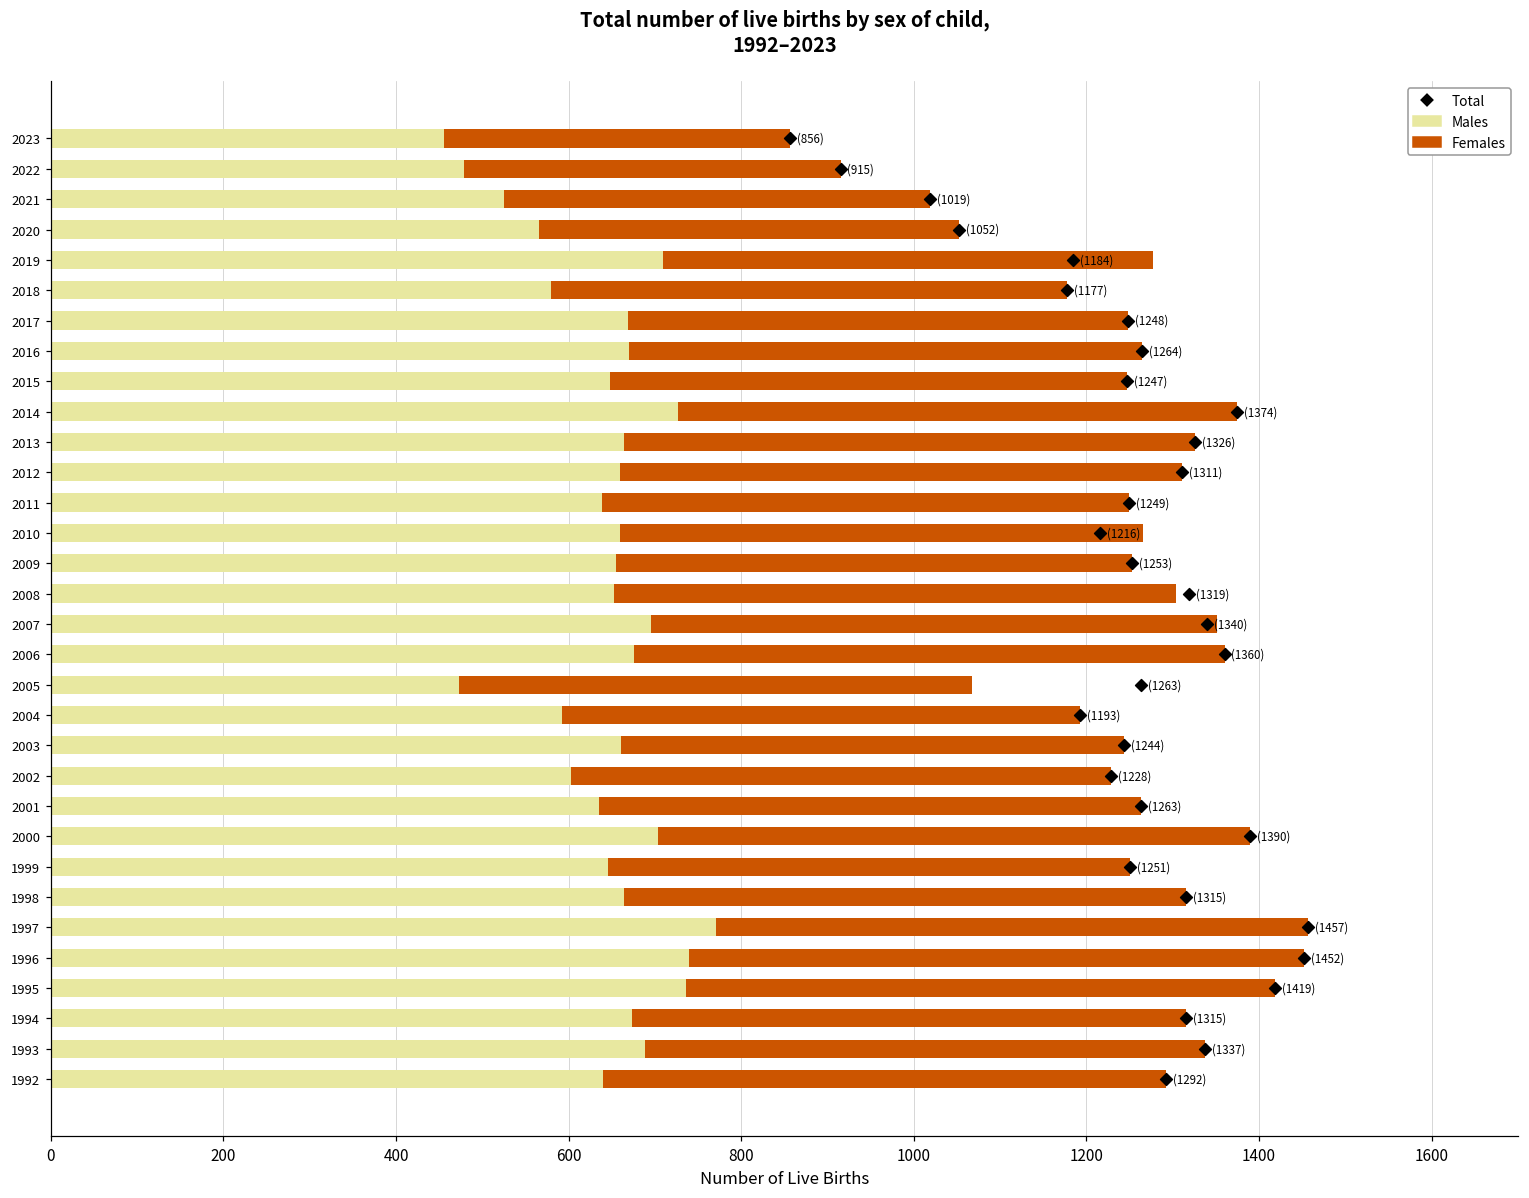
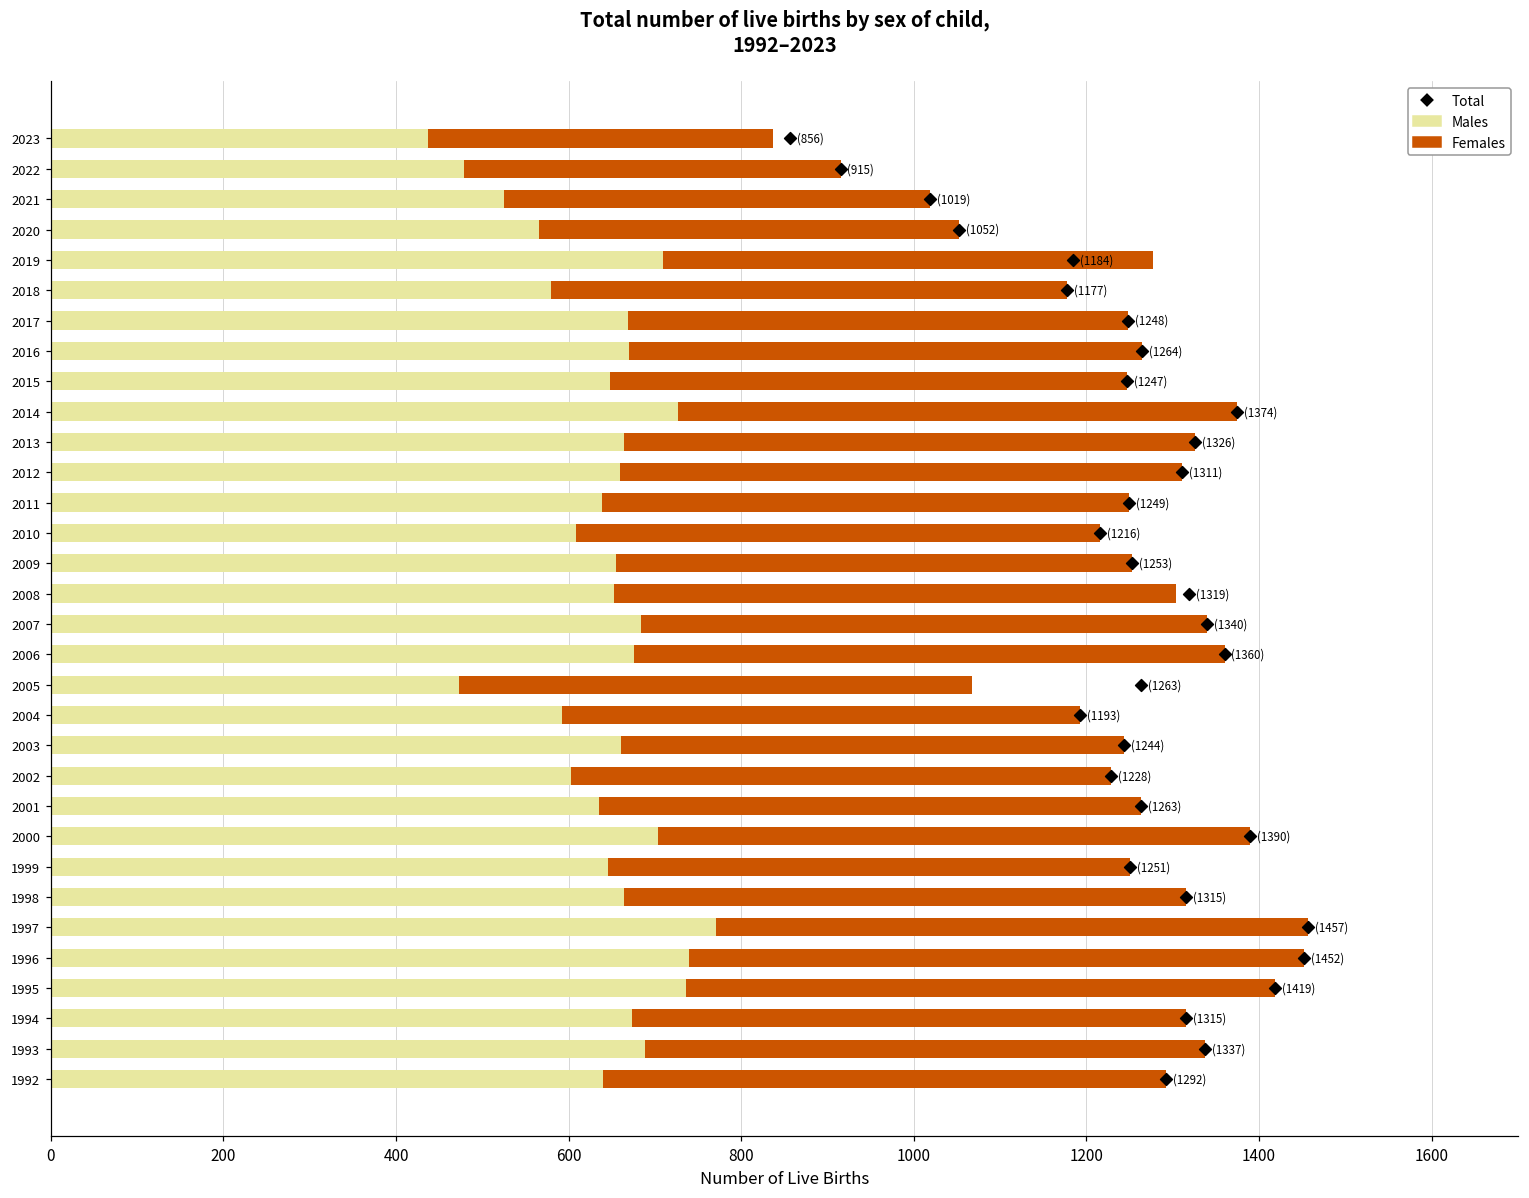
  {
    "Males": {
-     "2023": 460,
+     "2023": 440,
      "2022": 480,
      "2021": 530,
      "2020": 570,
      "2019": 710,
      "2018": 580,
      "2017": 670,
      "2016": 670,
      "2015": 650,
      "2014": 730,
      "2013": 660,
      "2012": 660,
      "2011": 640,
-     "2010": 660,
+     "2010": 610,
      "2009": 660,
      "2008": 650,
-     "2007": 700,
+     "2007": 680,
      "2006": 680,
      "2005": 470,
      "2004": 590,
      "2003": 660,
      "2002": 600,
      "2001": 640,
      "2000": 700,
      "1999": 650,
      "1998": 660,
      "1997": 770,
      "1996": 740,
      "1995": 740,
      "1994": 670,
      "1993": 690,
      "1992": 640
    },
    "Females": {
      "2005": 590
    }
  }
